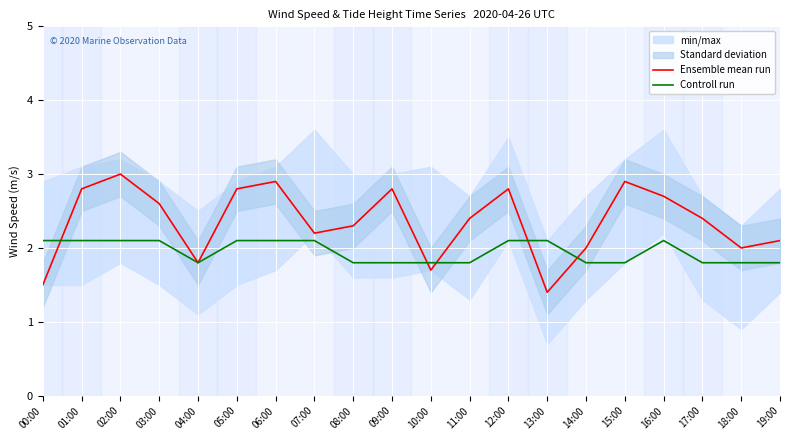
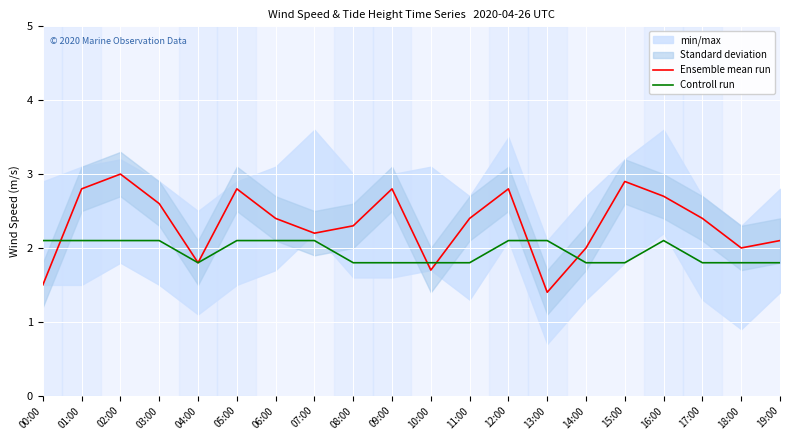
  {
    "Ensemble mean run": {
      "00:00": 1.5,
      "01:00": 2.8,
      "02:00": 3.0,
      "03:00": 2.6,
      "05:00": 2.8,
-     "06:00": 2.9,
+     "06:00": 2.4,
      "07:00": 2.2,
      "08:00": 2.3,
      "09:00": 2.8,
      "10:00": 1.7,
      "11:00": 2.4,
      "12:00": 2.8,
      "13:00": 1.4,
      "14:00": 2.0,
      "15:00": 2.9,
      "16:00": 2.7,
      "17:00": 2.4,
      "18:00": 2.0,
      "19:00": 2.1
    },
    "Controll run": {
      "00:00": 2.1,
      "01:00": 2.1,
      "02:00": 2.1,
      "03:00": 2.1,
      "05:00": 2.1,
      "06:00": 2.1,
      "07:00": 2.1,
      "08:00": 1.8,
      "09:00": 1.8,
      "10:00": 1.8,
      "11:00": 1.8,
      "12:00": 2.1,
      "14:00": 1.8,
      "15:00": 1.8,
      "16:00": 2.1,
      "17:00": 1.8,
      "18:00": 1.8,
      "19:00": 1.8
    }
  }
